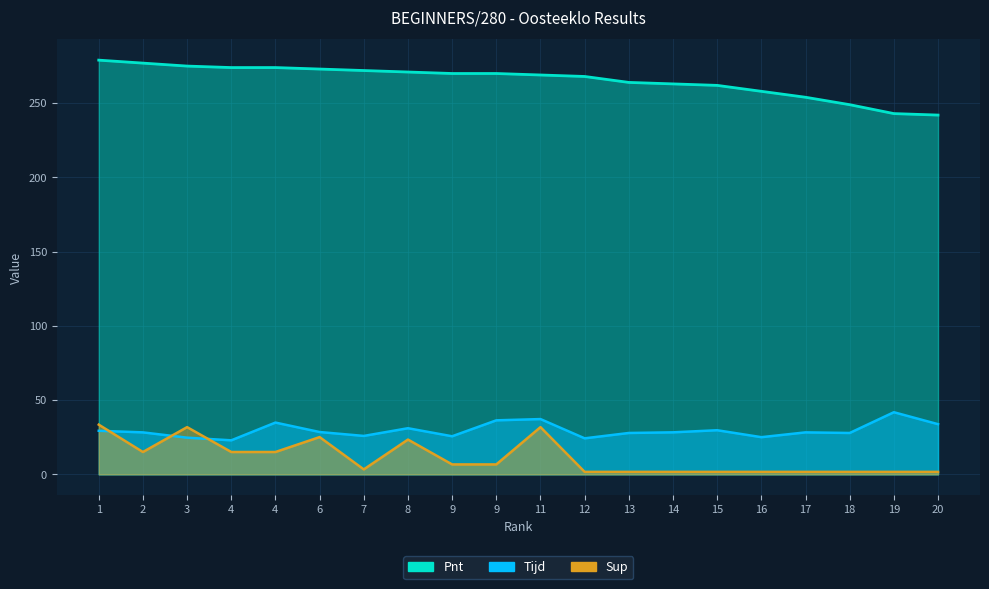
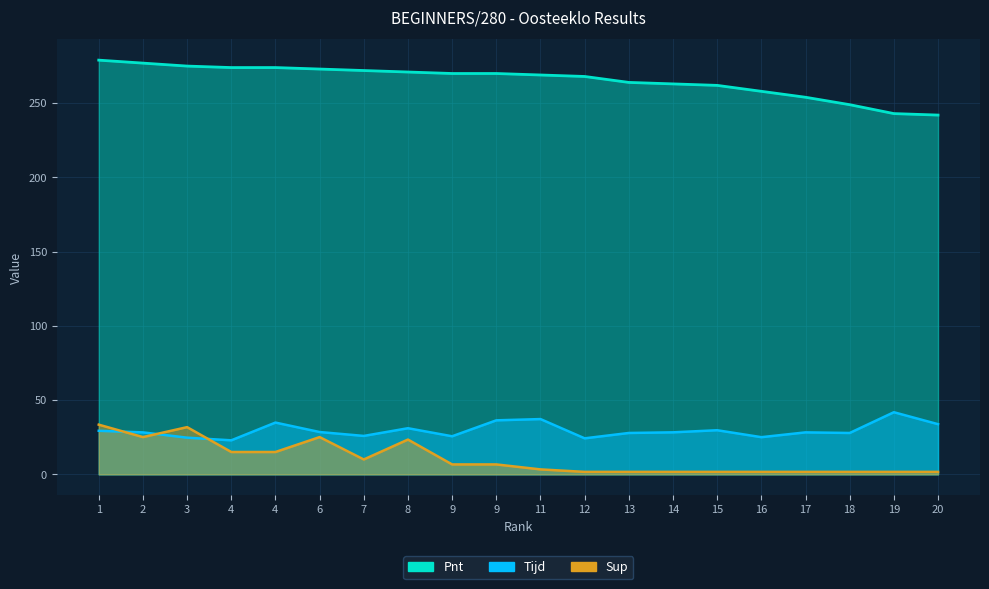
  {
    "Sup": {
      "1": 33,
-     "2": 15,
+     "2": 25,
      "3": 32,
      "6": 25,
-     "7": 3,
+     "7": 10,
      "8": 23,
-     "11": 32,
+     "11": 3,
      "12": 2,
      "13": 2,
      "14": 2,
      "15": 2,
      "16": 2,
      "17": 2,
      "18": 2,
      "19": 2,
      "20": 2
    }
  }
